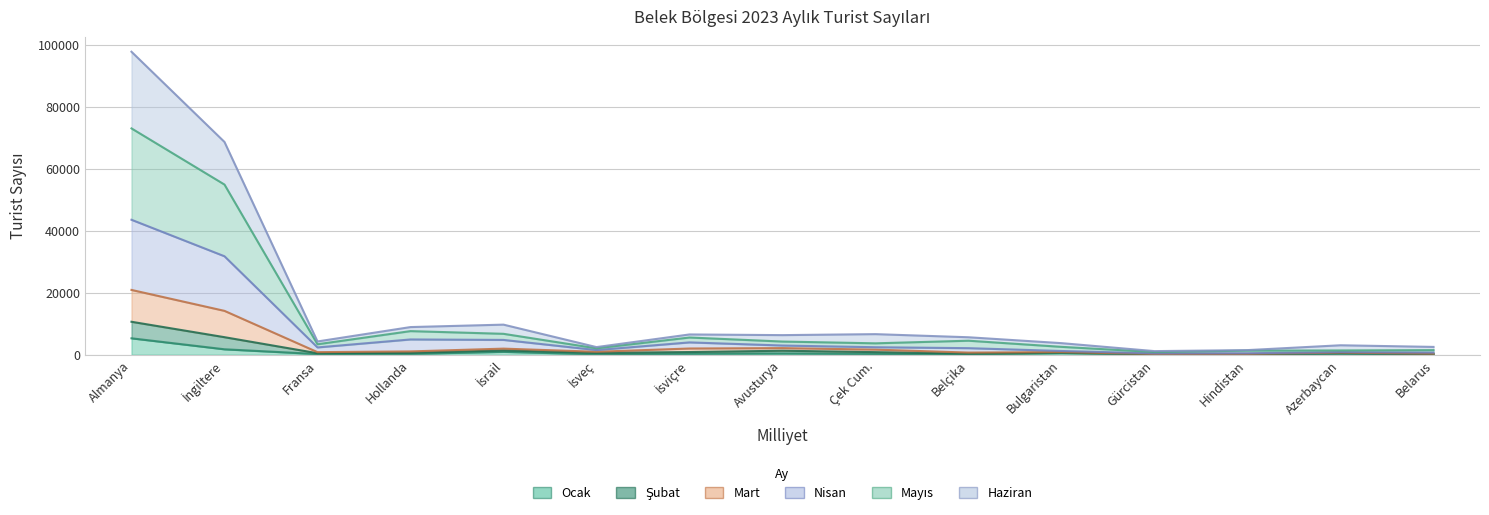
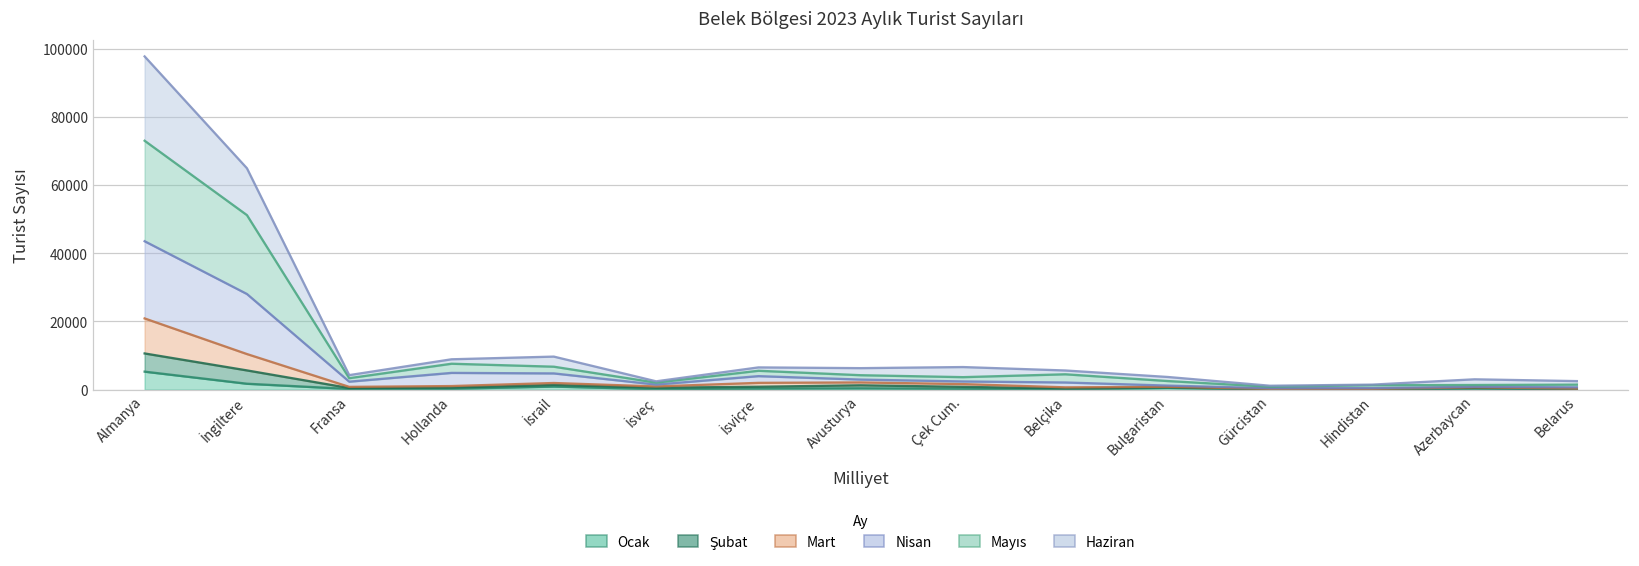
  {
    "Mart": {
      "Almanya": 10000,
-     "İngiltere": 8000,
+     "İngiltere": 5000,
      "İsviçre": 1000,
      "Avusturya": 1000
    }
  }
